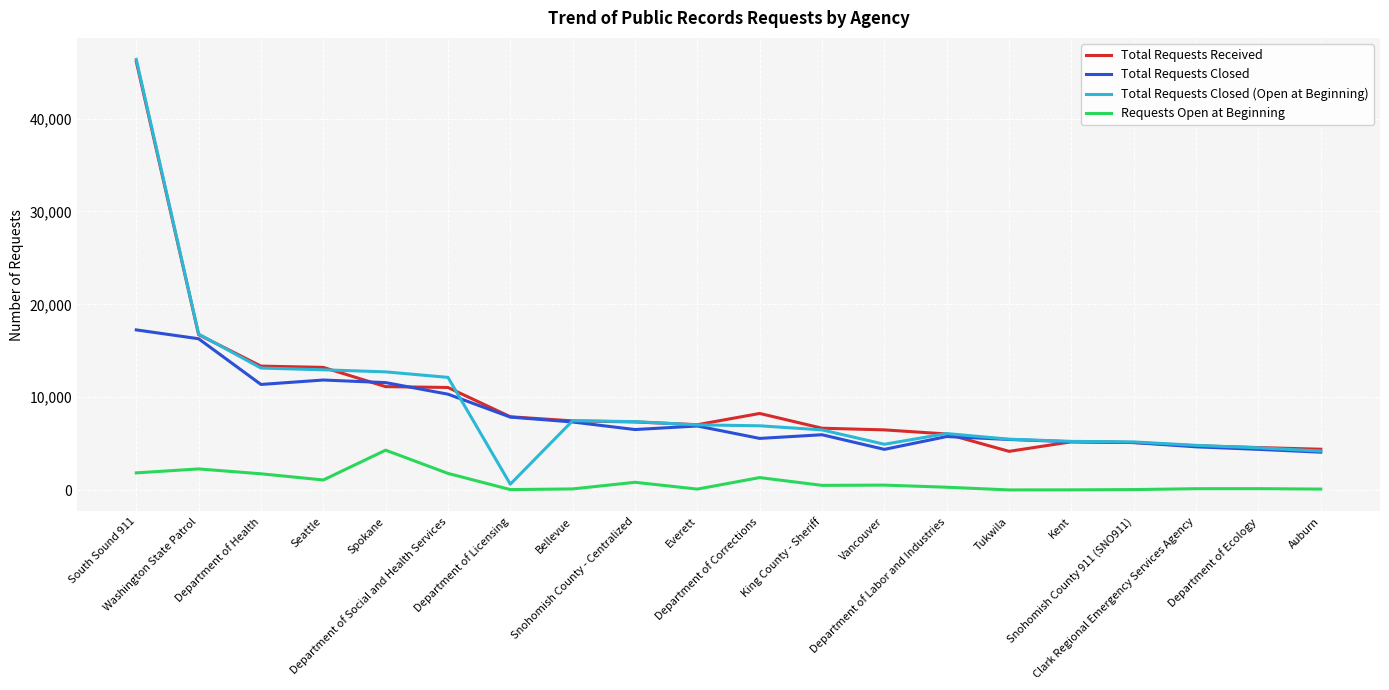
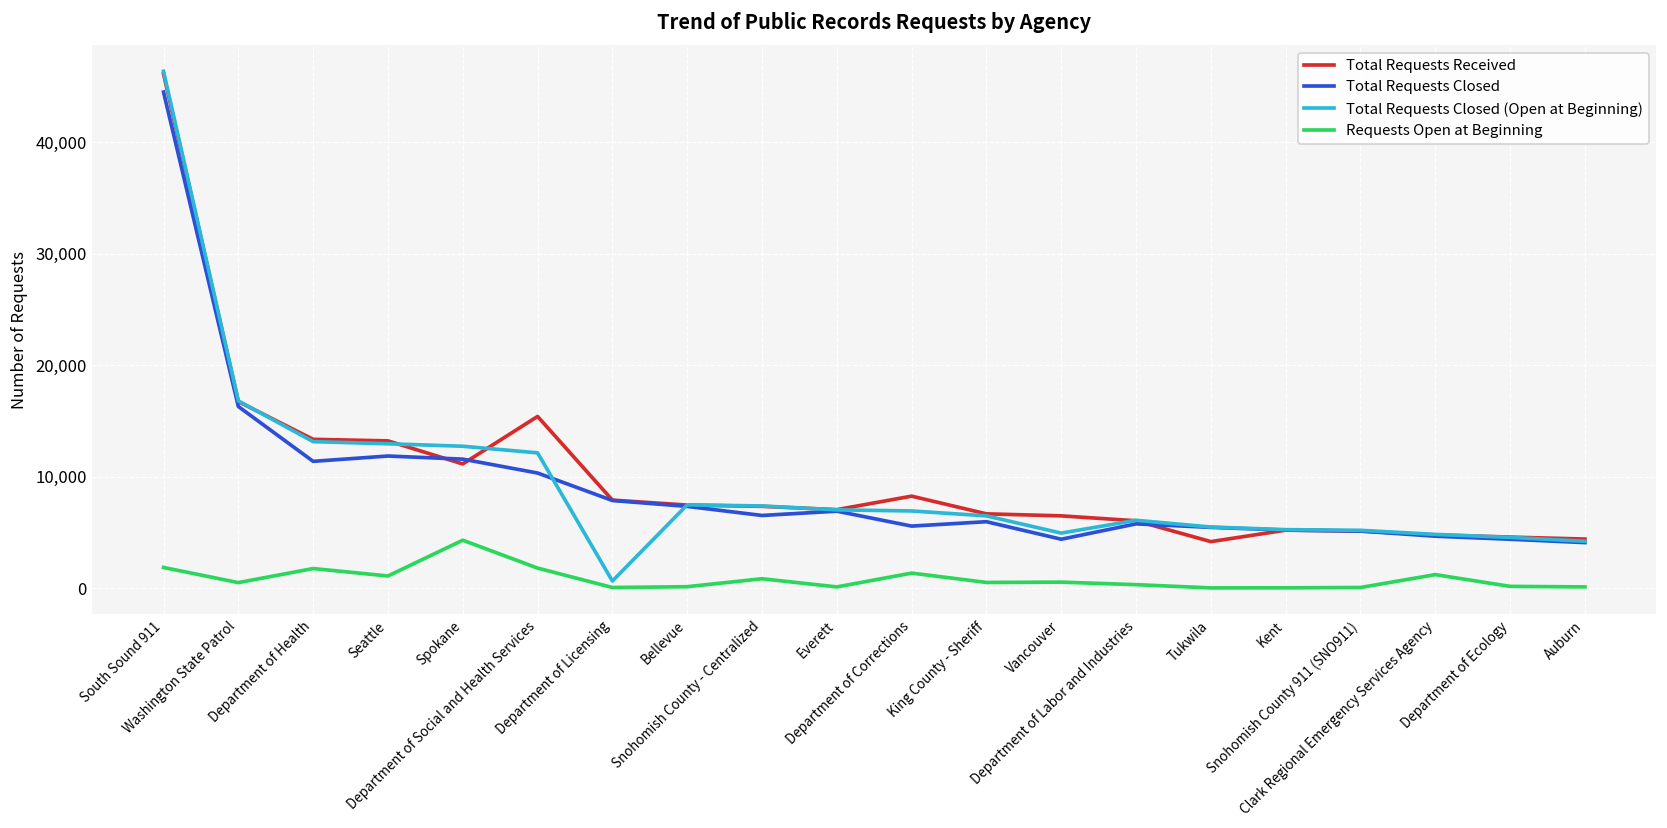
  {
    "Total Requests Received": {
      "Spokane": "11,000",
-     "Department of Social and Health Services": "11,000",
+     "Department of Social and Health Services": "15,000",
      "Department of Corrections": "8,000",
      "Vancouver": "6,000",
      "Tukwila": "4,000"
    },
    "Total Requests Closed": {
-     "South Sound 911": "17,000",
+     "South Sound 911": "45,000",
      "Washington State Patrol": "16,000",
      "Department of Health": "11,000",
      "Seattle": "12,000",
      "Spokane": "12,000",
      "Department of Social and Health Services": "10,000",
      "Snohomish County - Centralized": "7,000",
      "Department of Corrections": "6,000",
      "King County - Sheriff": "6,000",
      "Vancouver": "4,000",
      "Department of Labor and Industries": "6,000"
    },
    "Total Requests Closed (Open at Beginning)": {
      "Spokane": "13,000",
      "Department of Social and Health Services": "12,000",
      "Department of Licensing": "1,000",
      "Department of Corrections": "7,000",
      "Vancouver": "5,000"
    },
    "Requests Open at Beginning": {
      "South Sound 911": "2,000",
-     "Washington State Patrol": "2,000",
+     "Washington State Patrol": "1,000",
      "Department of Health": "2,000",
      "Seattle": "1,000",
      "Spokane": "4,000",
      "Department of Social and Health Services": "2,000",
      "Department of Licensing": "0",
      "Bellevue": "0",
      "Snohomish County - Centralized": "1,000",
      "Everett": "0",
      "Department of Corrections": "1,000",
      "King County - Sheriff": "1,000",
      "Vancouver": "1,000",
      "Department of Labor and Industries": "0",
      "Tukwila": "0",
      "Kent": "0",
      "Snohomish County 911 (SNO911)": "0",
-     "Clark Regional Emergency Services Agency": "0",
+     "Clark Regional Emergency Services Agency": "1,000",
      "Department of Ecology": "0",
      "Auburn": "0"
    }
  }
